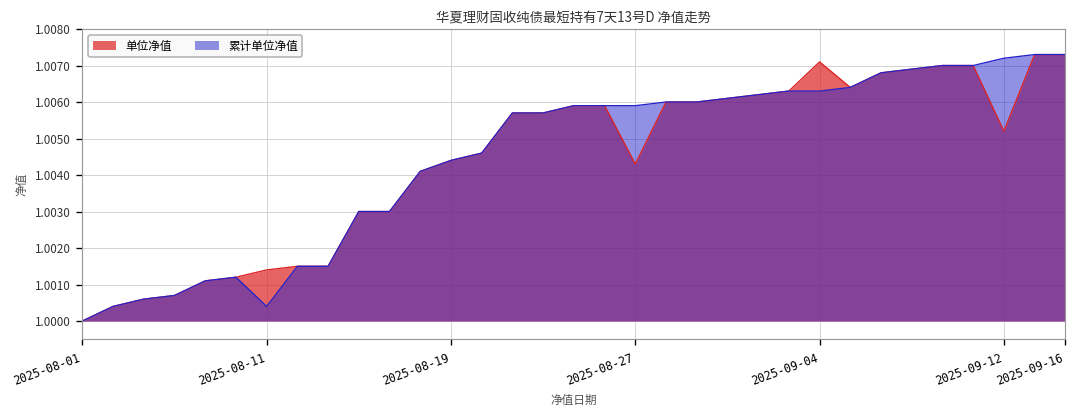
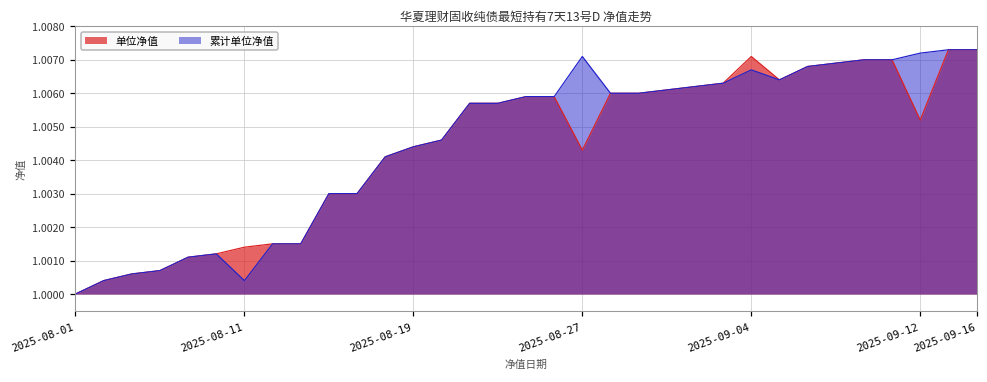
  {
    "单位净值": {
      "2025-08-11": 1.0014,
      "2025-08-27": 1.0043,
      "2025-09-04": 1.0071,
      "2025-09-12": 1.0052
    },
    "累计单位净值": {
      "2025-08-11": 1.0004,
-     "2025-08-27": 1.0059,
-     "2025-09-04": 1.0063,
+     "2025-08-27": 1.0071,
+     "2025-09-04": 1.0067,
      "2025-09-12": 1.0072
    }
  }
